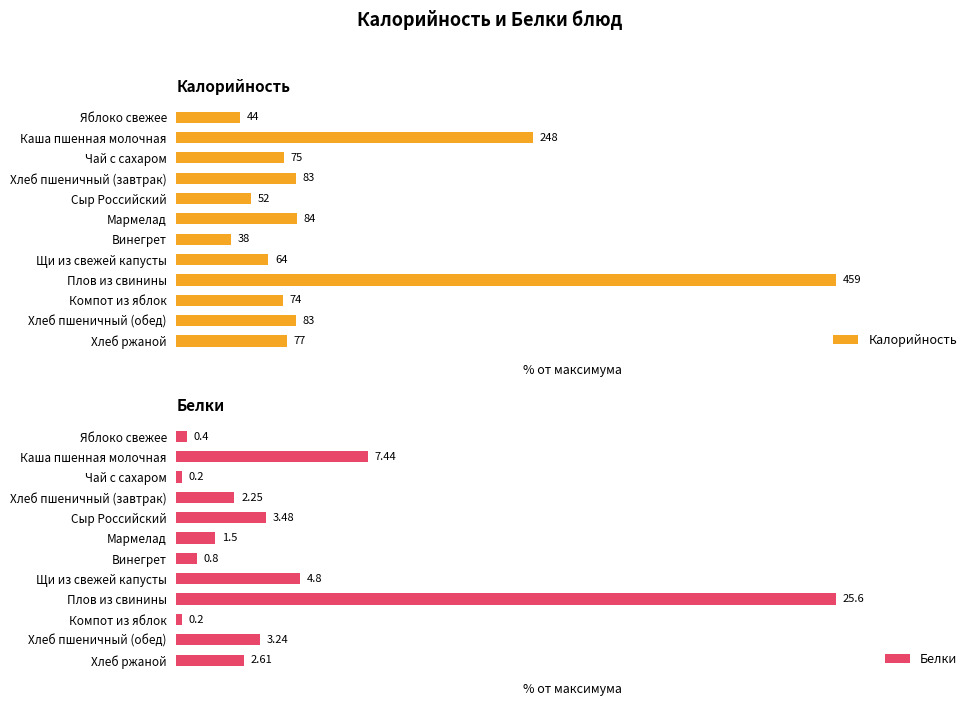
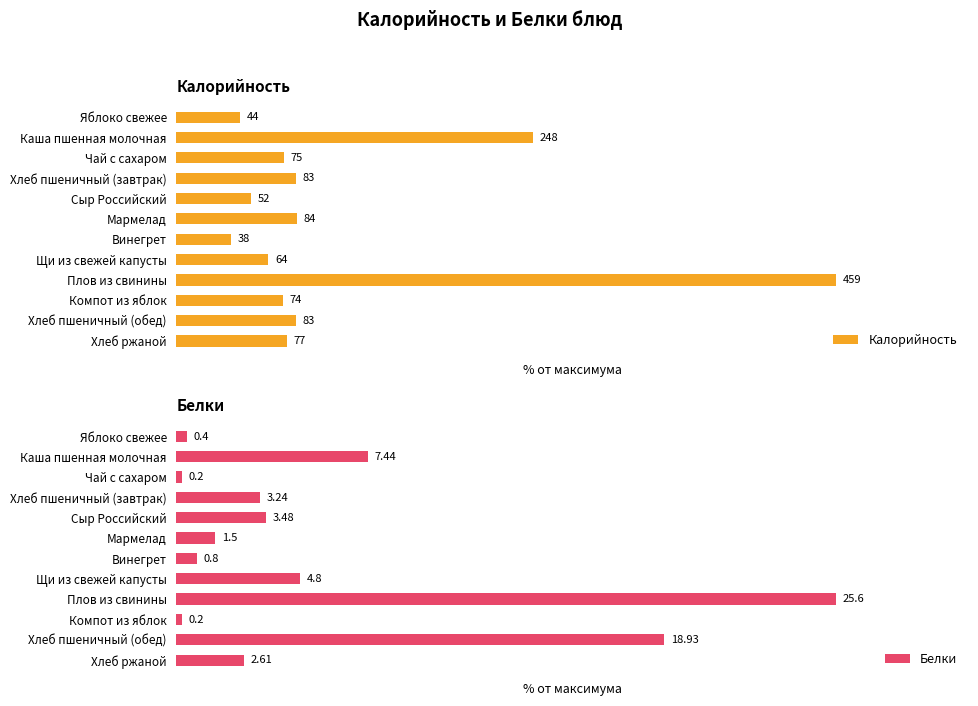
  {
    "Белки": {
-     "Хлеб пшеничный (завтрак)": 2.25,
-     "Хлеб пшеничный (обед)": 3.24
+     "Хлеб пшеничный (завтрак)": 3.24,
+     "Хлеб пшеничный (обед)": 18.93
    }
  }
